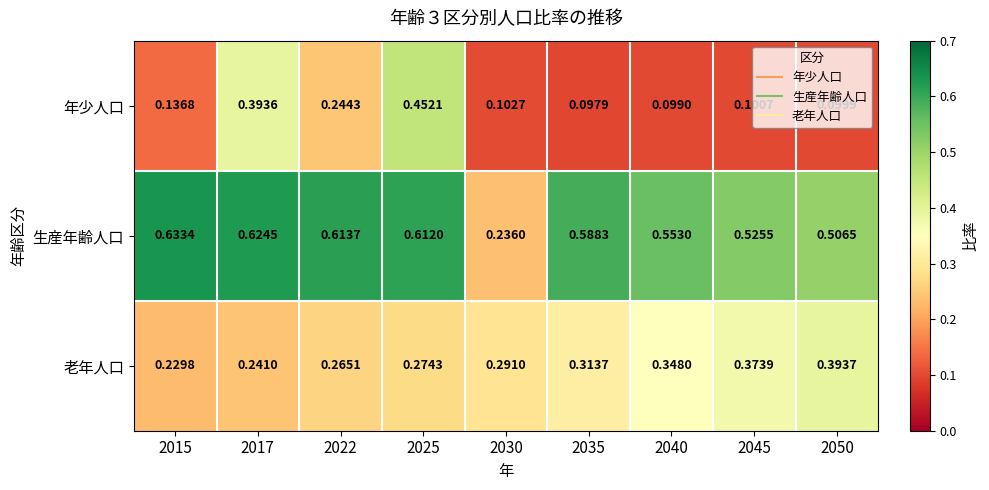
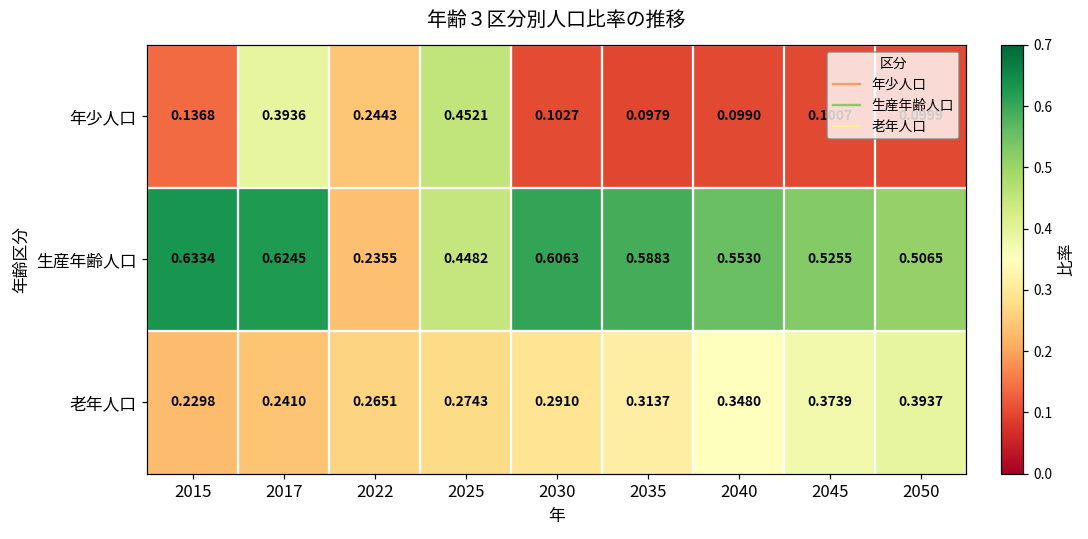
  {
    "年少人口": {
      "2015": 0.1368,
      "2017": 0.3936,
      "2022": 0.2443,
      "2025": 0.4521,
      "2030": 0.1027,
      "2035": 0.0979,
      "2040": 0.0990
    },
    "生産年齢人口": {
      "2015": 0.6334,
      "2017": 0.6245,
-     "2022": 0.6137,
-     "2025": 0.6120,
-     "2030": 0.2360,
+     "2022": 0.2355,
+     "2025": 0.4482,
+     "2030": 0.6063,
      "2035": 0.5883,
      "2040": 0.5530,
      "2045": 0.5255,
      "2050": 0.5065
    },
    "老年人口": {
      "2015": 0.2298,
      "2017": 0.2410,
      "2022": 0.2651,
      "2025": 0.2743,
      "2030": 0.2910,
      "2035": 0.3137,
      "2040": 0.3480,
      "2045": 0.3739,
      "2050": 0.3937
    }
  }
